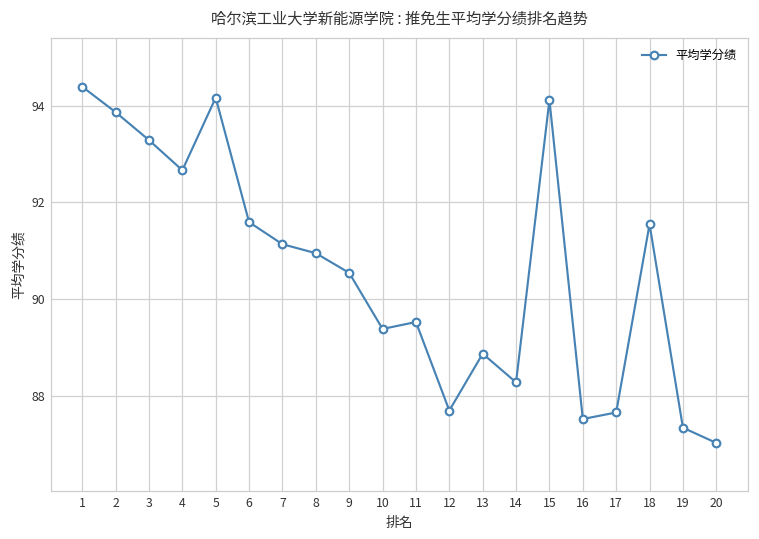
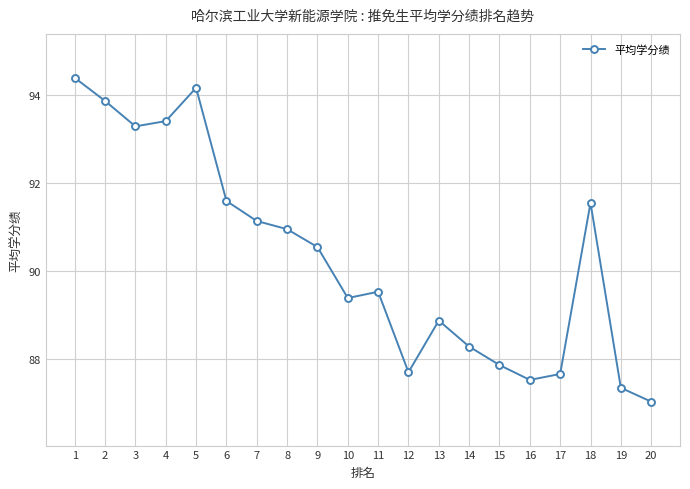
  {
    "1": 94.4,
    "2": 93.9,
    "3": 93.3,
-   "4": 92.7,
+   "4": 93.4,
    "5": 94.2,
    "6": 91.6,
    "7": 91.1,
    "8": 91.0,
    "9": 90.5,
    "10": 89.4,
    "11": 89.5,
    "12": 87.7,
    "13": 88.9,
    "14": 88.3,
-   "15": 94.1,
+   "15": 87.9,
    "16": 87.5,
    "17": 87.7,
    "18": 91.5,
    "19": 87.3,
    "20": 87.0
  }
